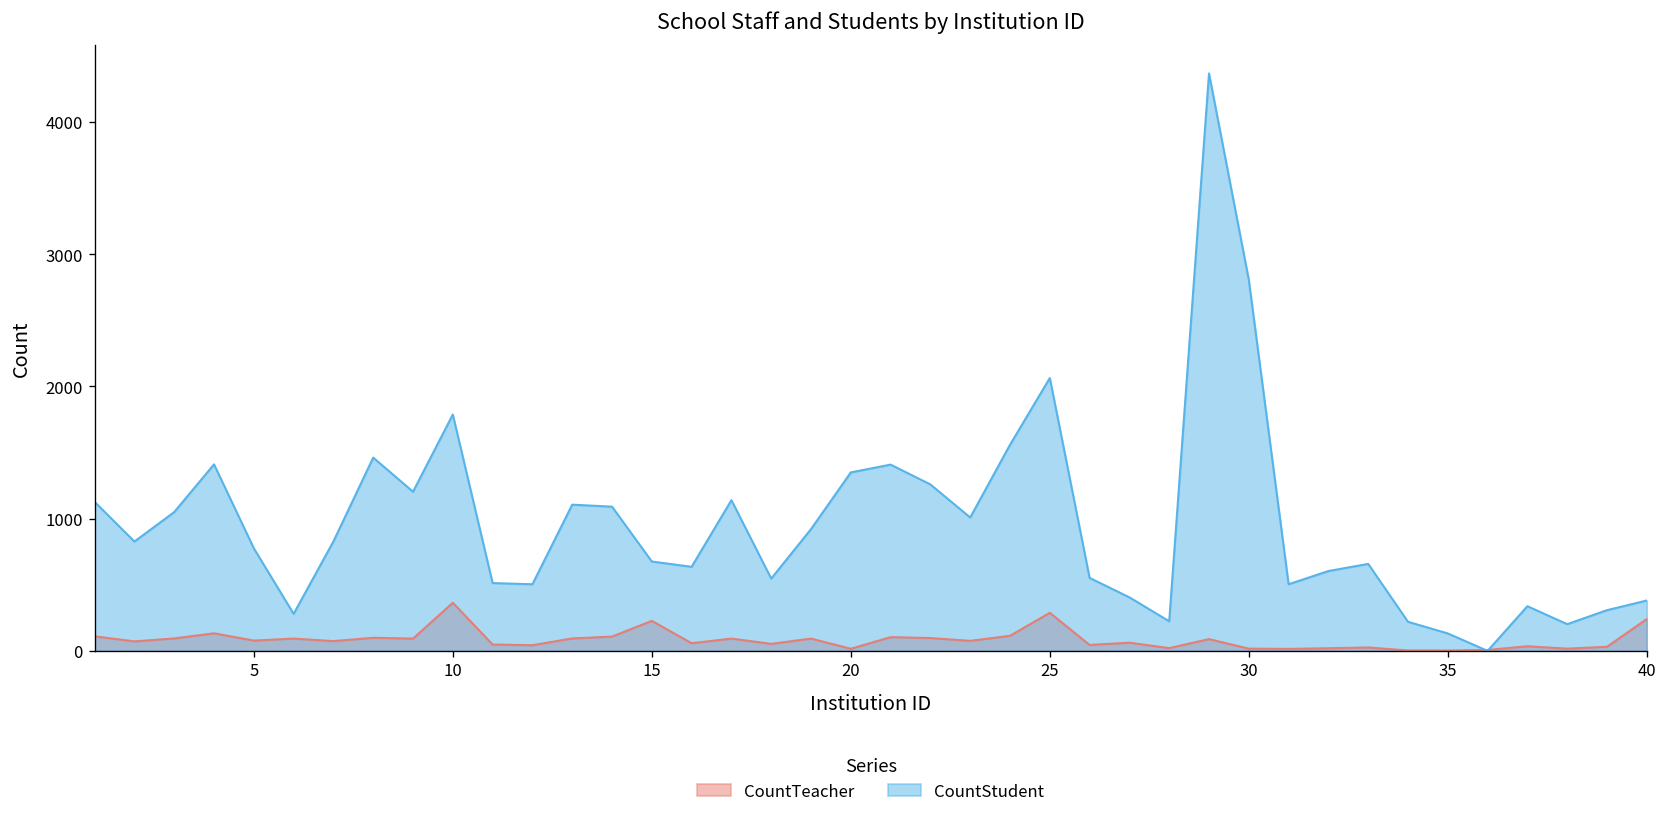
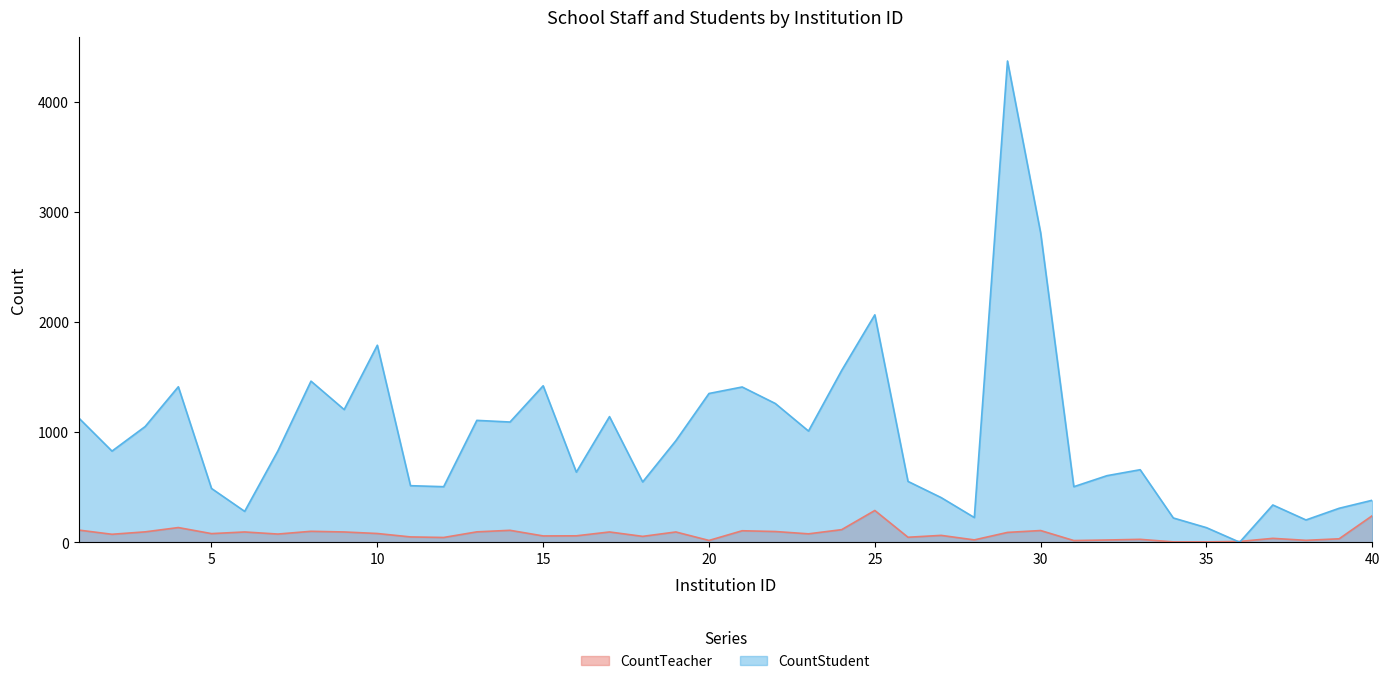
  {
    "CountTeacher": {
      "5": 80,
-     "10": 360,
-     "15": 230,
+     "10": 80,
+     "15": 60,
      "20": 20,
      "25": 290,
-     "30": 20,
+     "30": 110,
      "35": 0,
      "40": 240
    },
    "CountStudent": {
-     "5": 780,
+     "5": 490,
      "10": 1790,
-     "15": 680,
+     "15": 1420,
      "20": 1350,
      "25": 2060,
      "30": 2810,
      "35": 130,
      "40": 380
    }
  }
